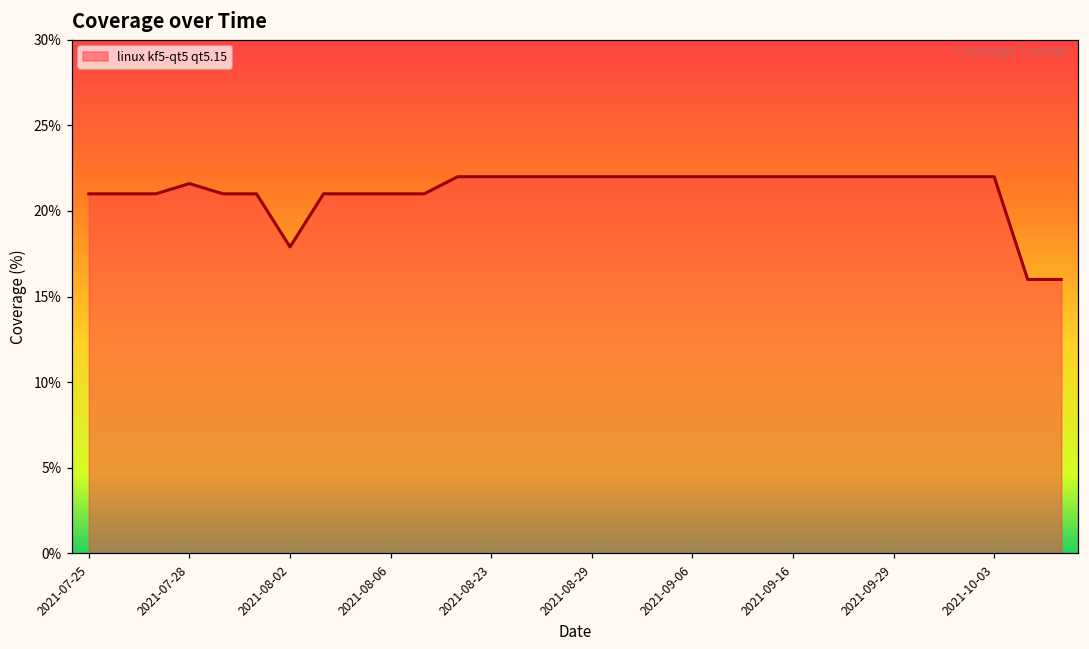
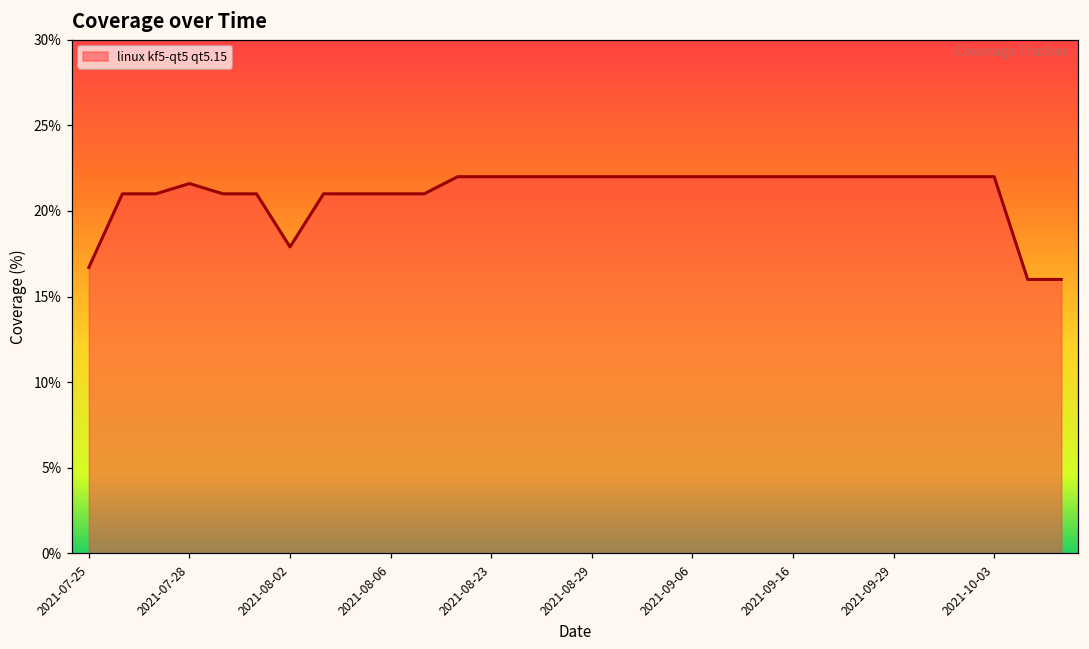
  {
-   "2021-07-25": "21.0%",
+   "2021-07-25": "16.7%",
    "2021-07-28": "21.6%",
    "2021-08-02": "17.9%",
    "2021-08-06": "21.0%",
    "2021-08-23": "22.0%",
    "2021-08-29": "22.0%",
    "2021-09-06": "22.0%",
    "2021-09-16": "22.0%",
    "2021-09-29": "22.0%",
    "2021-10-03": "22.0%"
  }
